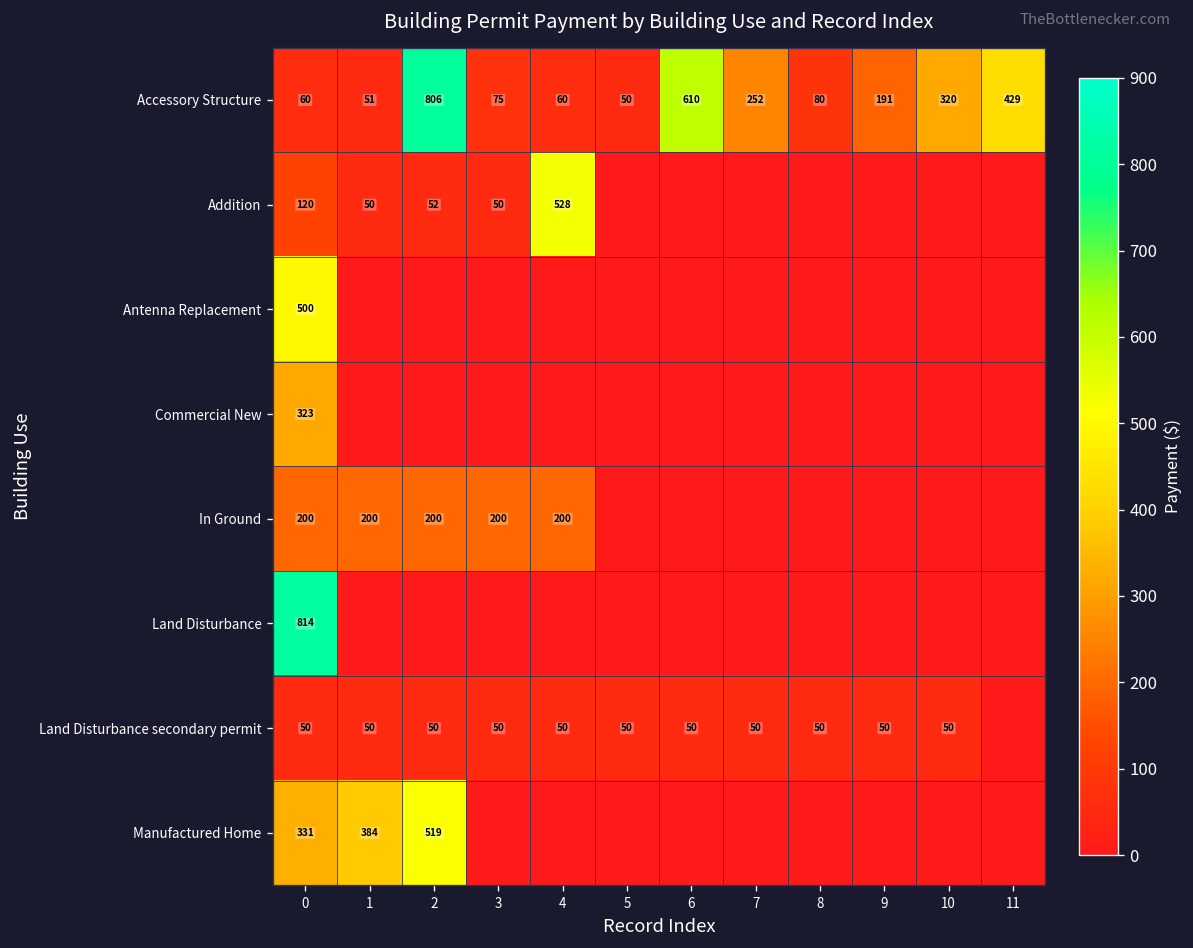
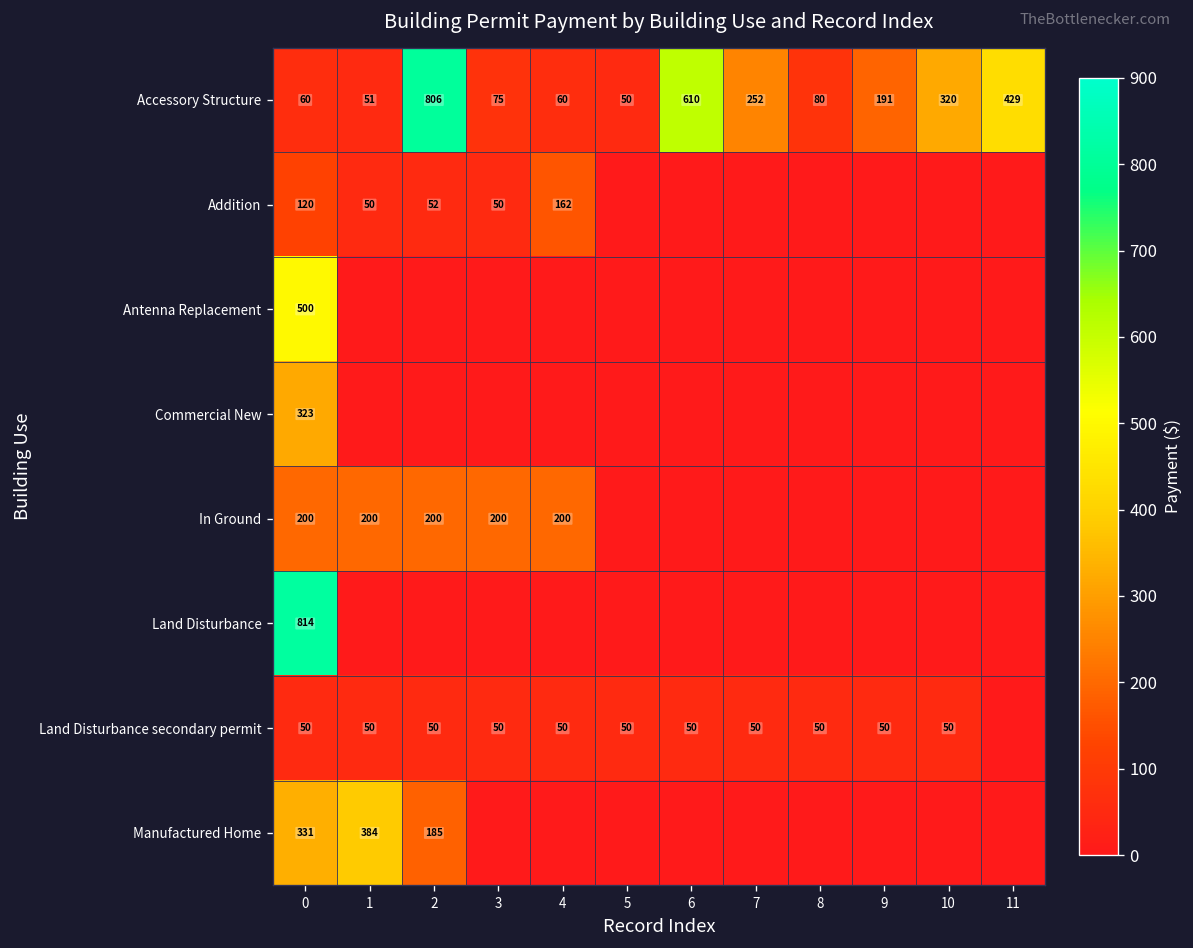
  {
    "Addition": {
-     "4": 528
+     "4": 162
    },
    "Manufactured Home": {
-     "2": 519
+     "2": 185
    }
  }
